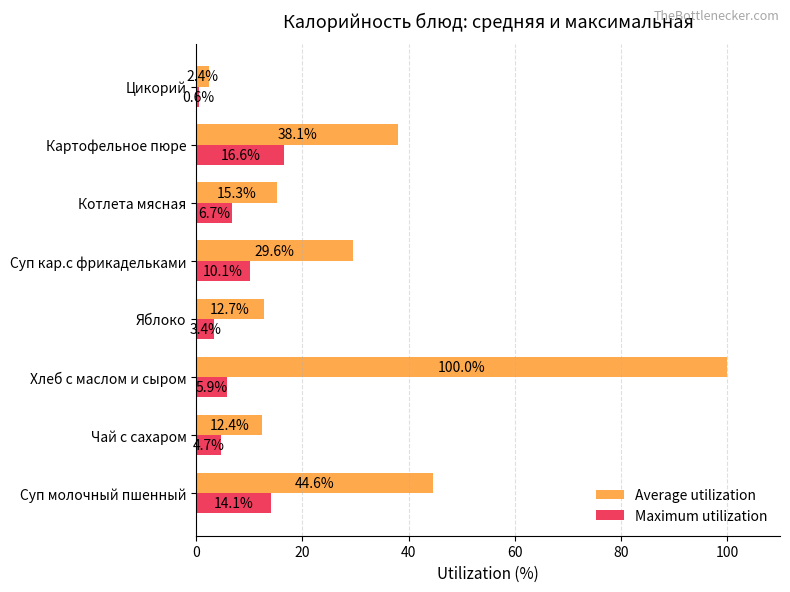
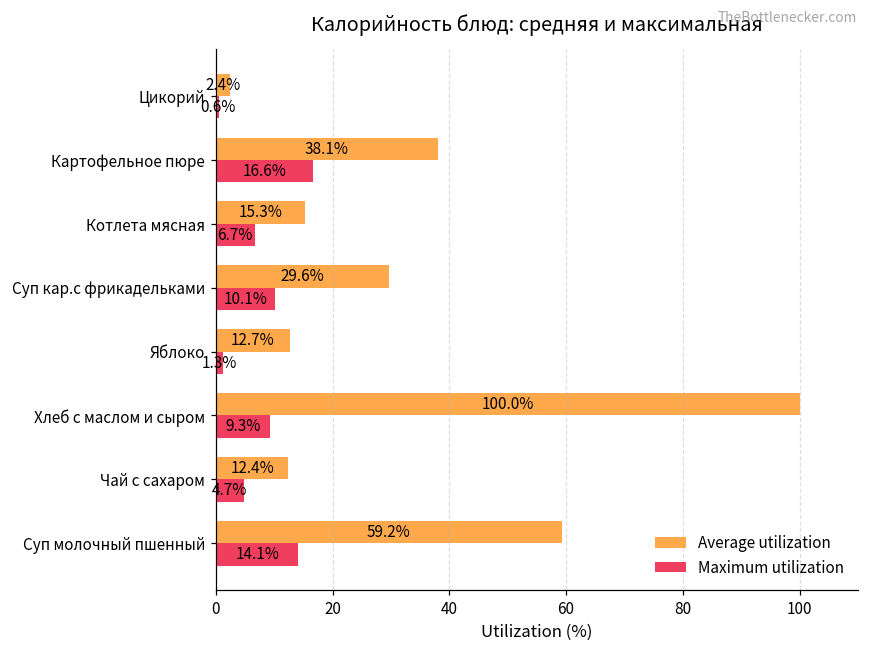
  {
    "Average utilization": {
      "Цикорий": "2.4%",
      "Картофельное пюре": "38.1%",
      "Котлета мясная": "15.3%",
      "Суп кар.с фрикадельками": "29.6%",
      "Яблоко": "12.7%",
      "Хлеб с маслом и сыром": "100.0%",
      "Чай с сахаром": "12.4%",
-     "Суп молочный пшенный": "44.6%"
+     "Суп молочный пшенный": "59.2%"
    },
    "Maximum utilization": {
      "Цикорий": "0.6%",
      "Картофельное пюре": "16.6%",
      "Котлета мясная": "6.7%",
      "Суп кар.с фрикадельками": "10.1%",
-     "Яблоко": "3.4%",
-     "Хлеб с маслом и сыром": "5.9%",
+     "Яблоко": "1.3%",
+     "Хлеб с маслом и сыром": "9.3%",
      "Чай с сахаром": "4.7%",
      "Суп молочный пшенный": "14.1%"
    }
  }
